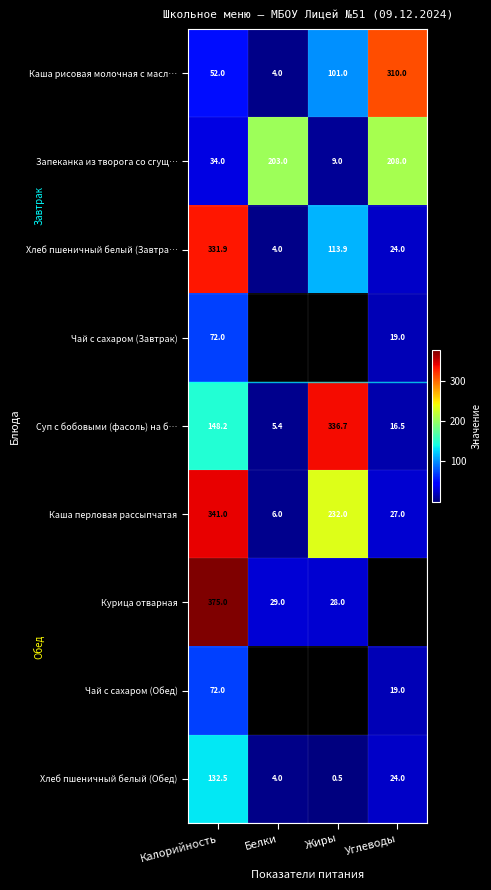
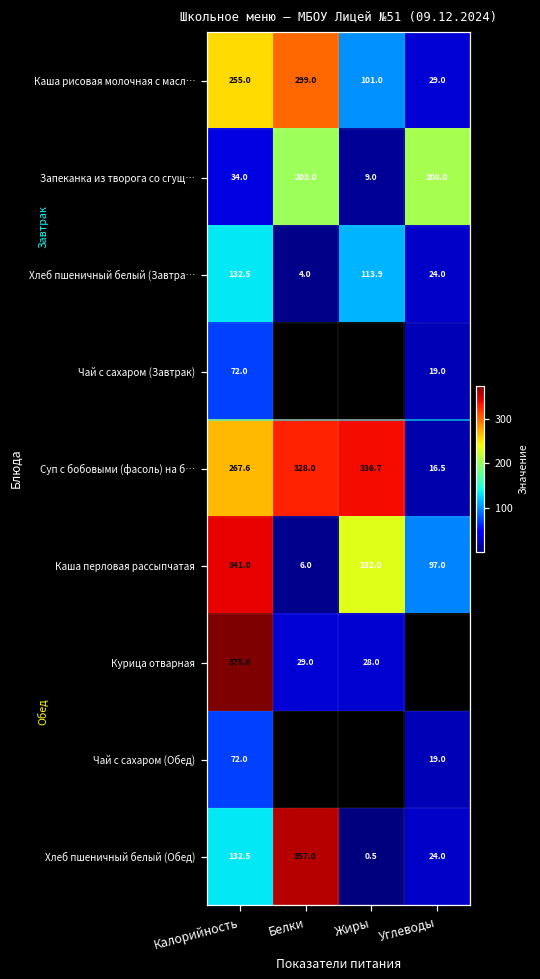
  {
    "Каша рисовая молочная с масл…": {
-     "Калорийность": 52.0,
-     "Белки": 4.0,
+     "Калорийность": 255.0,
+     "Белки": 299.0,
      "Жиры": 101.0,
-     "Углеводы": 310.0
+     "Углеводы": 29.0
    },
    "Запеканка из творога со сгущ…": {
      "Калорийность": 34.0,
      "Белки": 203.0,
      "Жиры": 9.0,
      "Углеводы": 208.0
    },
    "Хлеб пшеничный белый (Завтра…": {
-     "Калорийность": 331.9,
+     "Калорийность": 132.5,
      "Белки": 4.0,
      "Жиры": 113.9,
      "Углеводы": 24.0
    },
    "Чай с сахаром (Завтрак)": {
      "Калорийность": 72.0,
      "Углеводы": 19.0
    },
    "Суп с бобовыми (фасоль) на б…": {
-     "Калорийность": 148.2,
-     "Белки": 5.4,
+     "Калорийность": 267.6,
+     "Белки": 328.0,
      "Жиры": 336.7,
      "Углеводы": 16.5
    },
    "Каша перловая рассыпчатая": {
      "Калорийность": 341.0,
      "Белки": 6.0,
      "Жиры": 232.0,
-     "Углеводы": 27.0
+     "Углеводы": 97.0
    },
    "Курица отварная": {
      "Калорийность": 375.0,
      "Белки": 29.0,
      "Жиры": 28.0
    },
    "Чай с сахаром (Обед)": {
      "Калорийность": 72.0,
      "Углеводы": 19.0
    },
    "Хлеб пшеничный белый (Обед)": {
      "Калорийность": 132.5,
-     "Белки": 4.0,
+     "Белки": 357.0,
      "Жиры": 0.5,
      "Углеводы": 24.0
    }
  }
